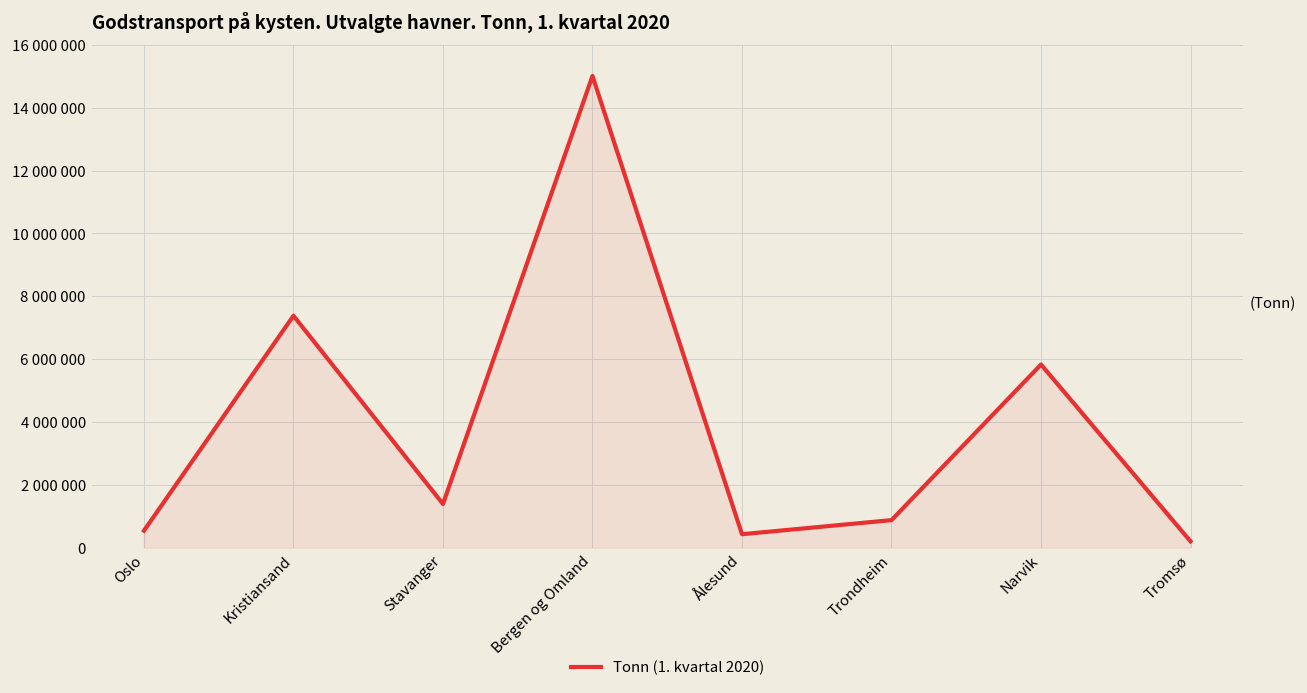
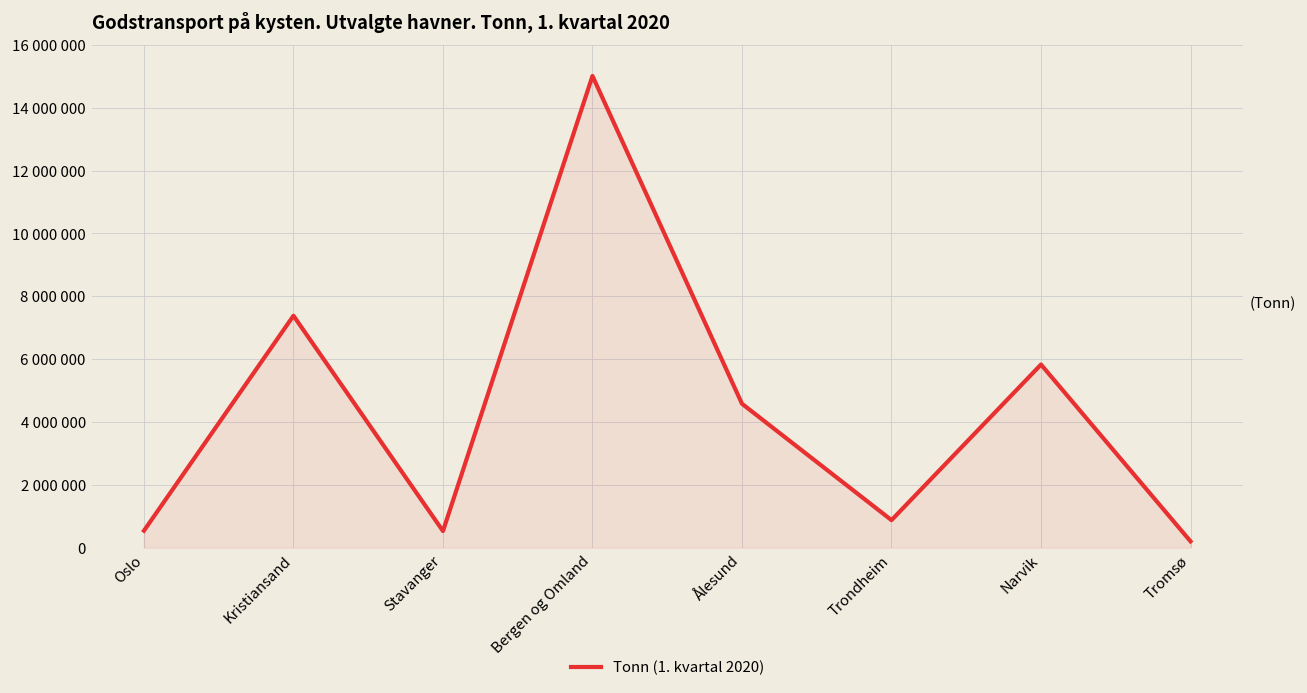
  {
    "Oslo": 500000,
    "Kristiansand": 7400000,
-   "Stavanger": 1400000,
+   "Stavanger": 500000,
    "Bergen og Omland": 15000000,
-   "Ålesund": 400000,
+   "Ålesund": 4600000,
    "Trondheim": 900000,
    "Narvik": 5800000,
    "Tromsø": 200000
  }
